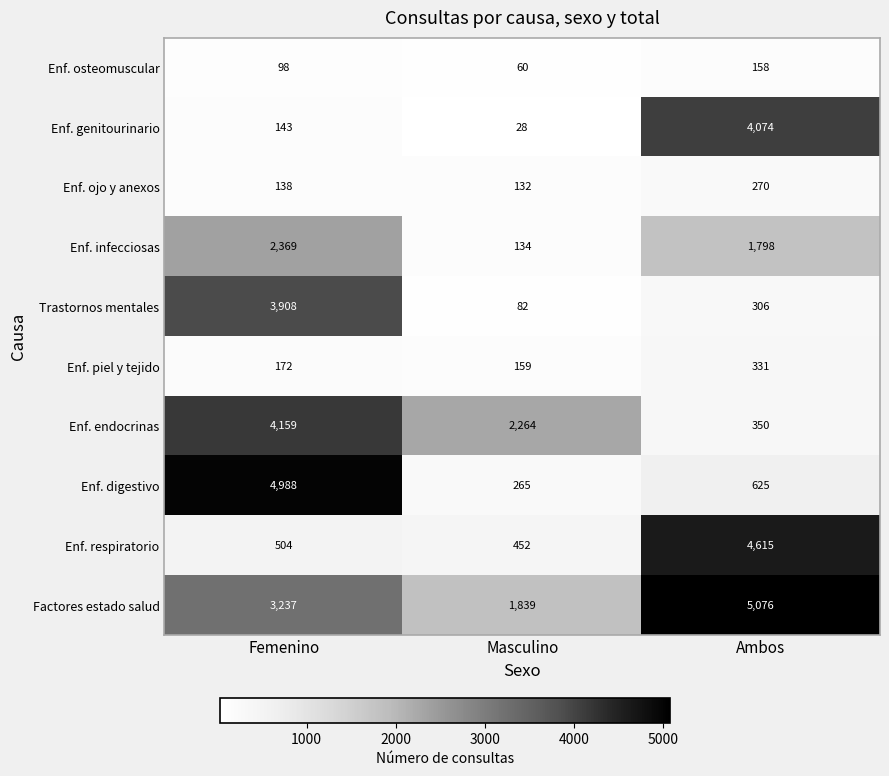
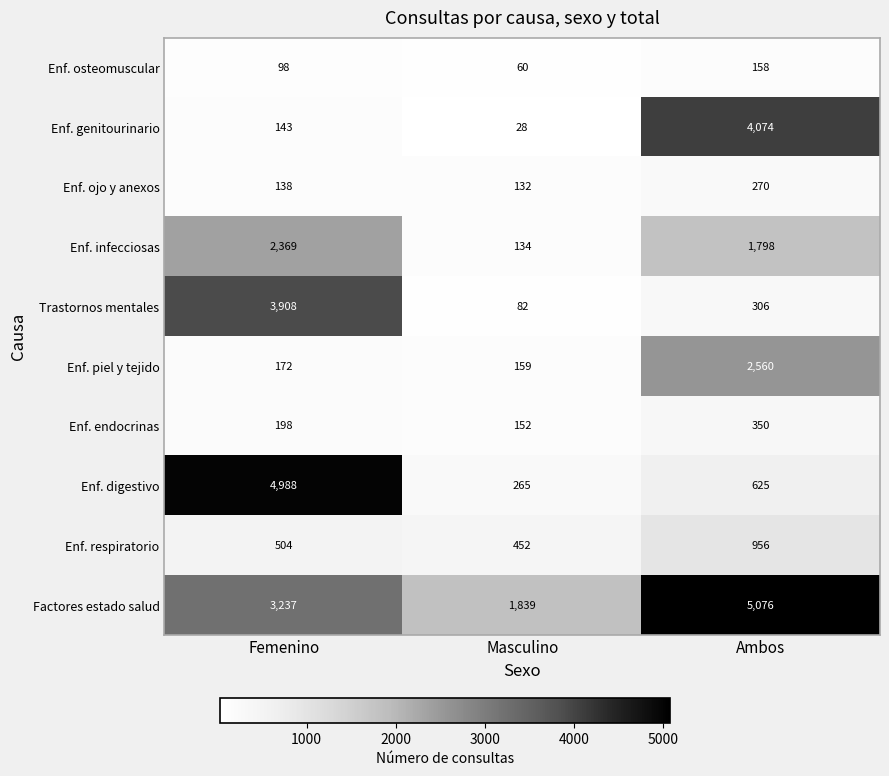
  {
    "Enf. osteomuscular": {
      "Femenino": "98",
      "Masculino": "60",
      "Ambos": "158"
    },
    "Enf. genitourinario": {
      "Femenino": "143",
      "Masculino": "28",
      "Ambos": "4,074"
    },
    "Enf. ojo y anexos": {
      "Femenino": "138",
      "Masculino": "132",
      "Ambos": "270"
    },
    "Enf. infecciosas": {
      "Femenino": "2,369",
      "Masculino": "134",
      "Ambos": "1,798"
    },
    "Trastornos mentales": {
      "Femenino": "3,908",
      "Masculino": "82",
      "Ambos": "306"
    },
    "Enf. piel y tejido": {
      "Femenino": "172",
      "Masculino": "159",
-     "Ambos": "331"
+     "Ambos": "2,560"
    },
    "Enf. endocrinas": {
-     "Femenino": "4,159",
-     "Masculino": "2,264",
+     "Femenino": "198",
+     "Masculino": "152",
      "Ambos": "350"
    },
    "Enf. digestivo": {
      "Femenino": "4,988",
      "Masculino": "265",
      "Ambos": "625"
    },
    "Enf. respiratorio": {
      "Femenino": "504",
      "Masculino": "452",
-     "Ambos": "4,615"
+     "Ambos": "956"
    },
    "Factores estado salud": {
      "Femenino": "3,237",
      "Masculino": "1,839",
      "Ambos": "5,076"
    }
  }
